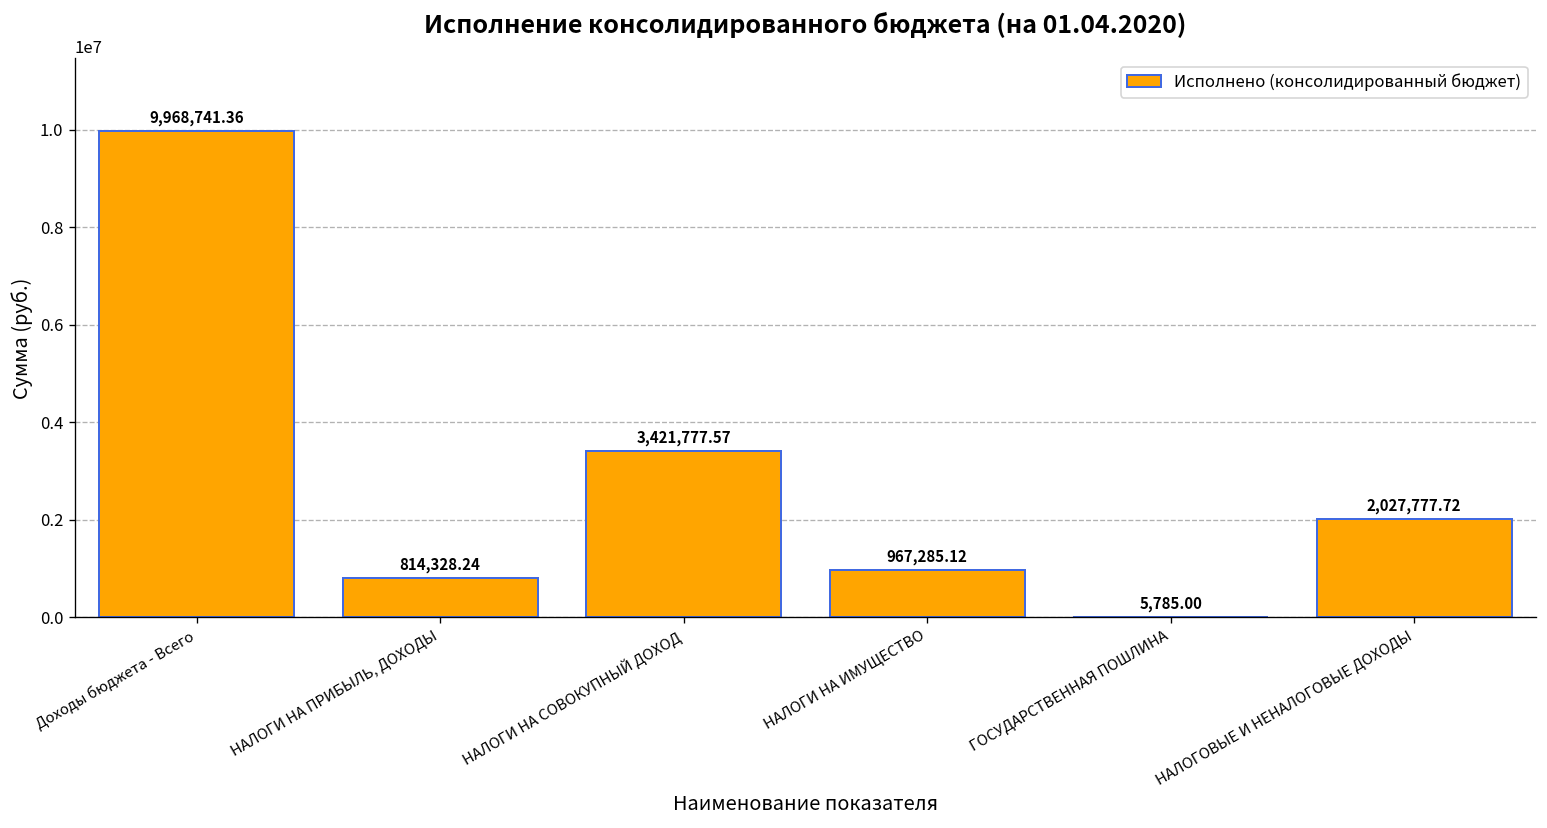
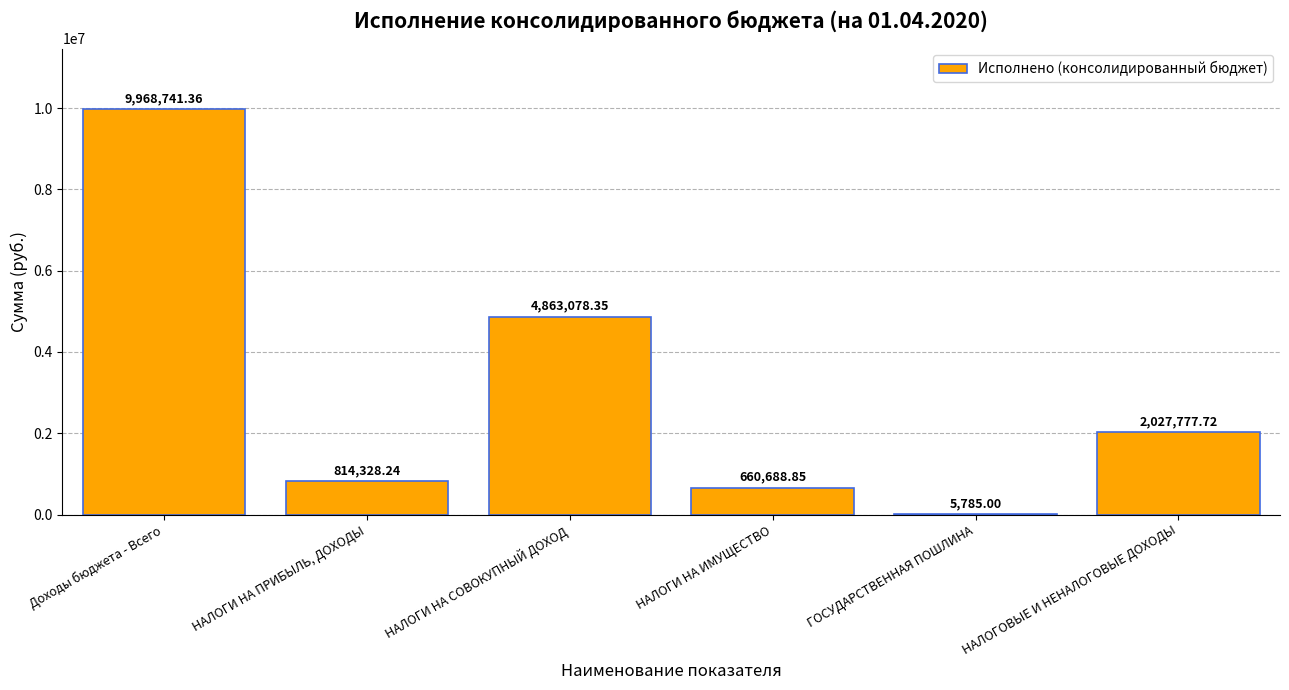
  {
    "Доходы бюджета - Всего": "9,968,741.36",
    "НАЛОГИ НА ПРИБЫЛЬ, ДОХОДЫ": "814,328.24",
-   "НАЛОГИ НА СОВОКУПНЫЙ ДОХОД": "3,421,777.57",
-   "НАЛОГИ НА ИМУЩЕСТВО": "967,285.12",
+   "НАЛОГИ НА СОВОКУПНЫЙ ДОХОД": "4,863,078.35",
+   "НАЛОГИ НА ИМУЩЕСТВО": "660,688.85",
    "ГОСУДАРСТВЕННАЯ ПОШЛИНА": "5,785.00",
    "НАЛОГОВЫЕ И НЕНАЛОГОВЫЕ ДОХОДЫ": "2,027,777.72"
  }
